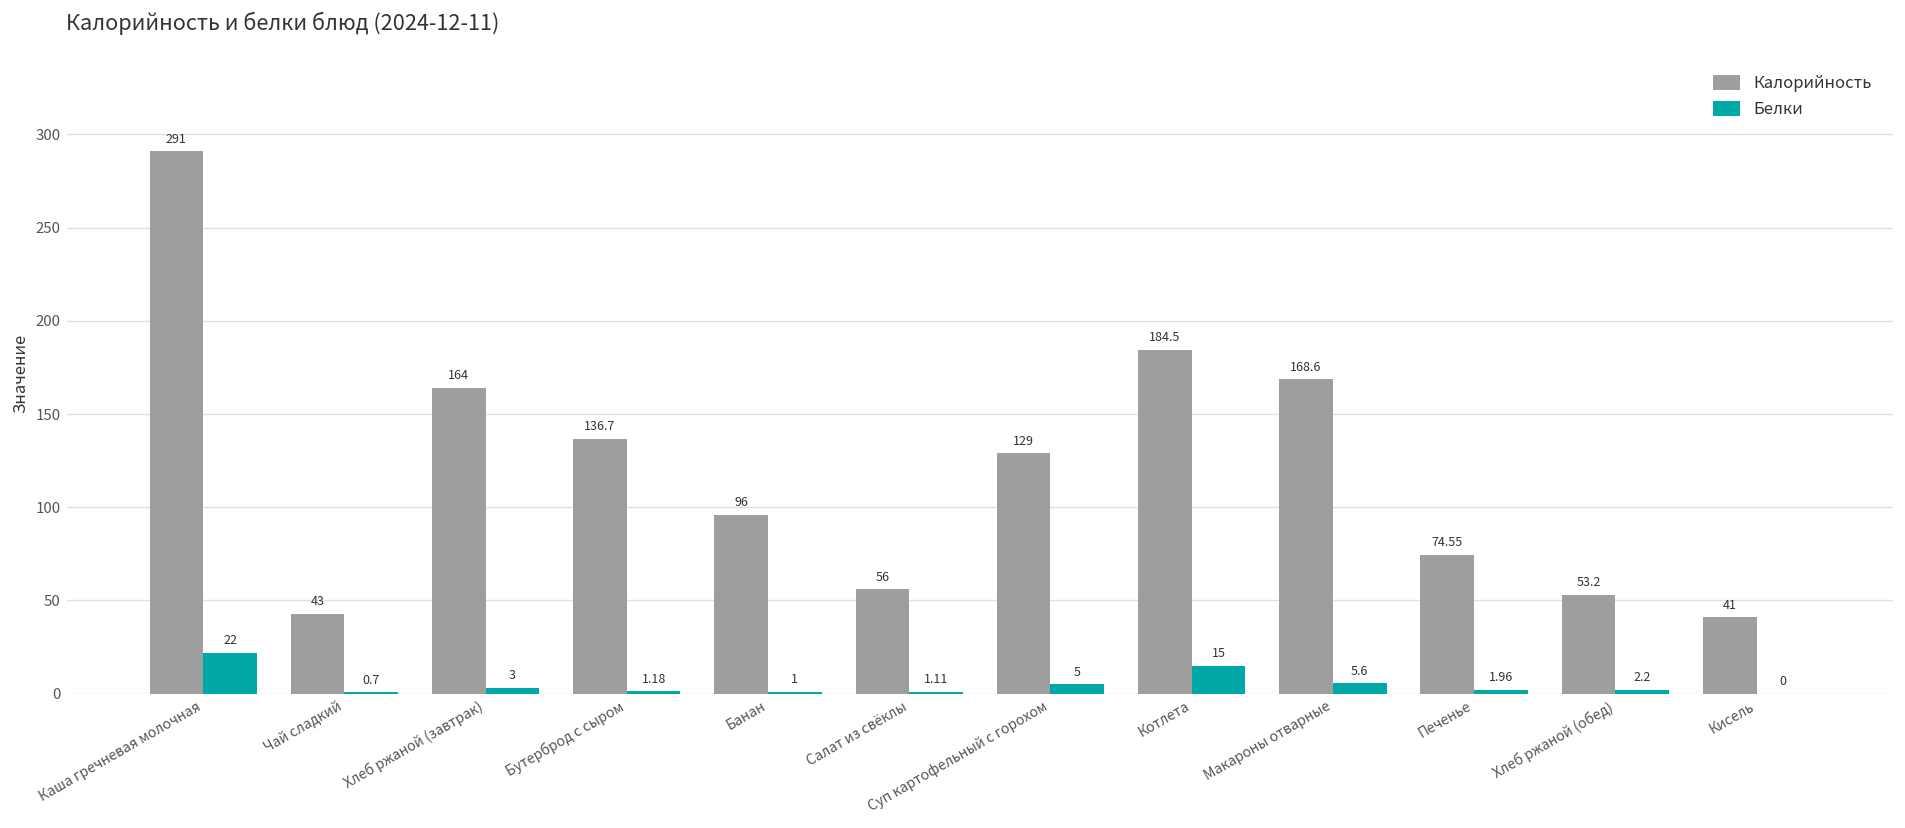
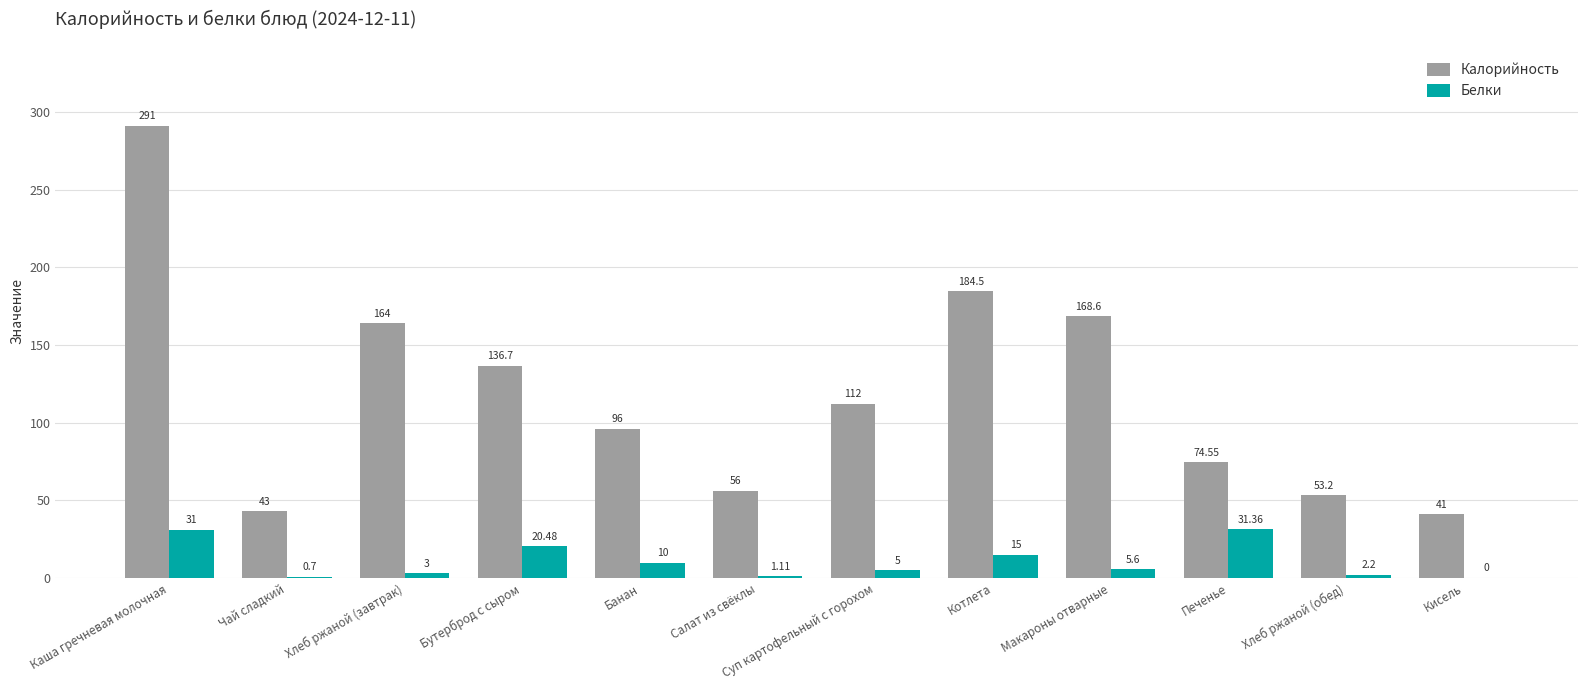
  {
    "Калорийность": {
      "Каша гречневая молочная": 291,
      "Чай сладкий": 43,
      "Хлеб ржаной (завтрак)": 164,
      "Бутерброд с сыром": 136.7,
      "Банан": 96,
      "Салат из свёклы": 56,
-     "Суп картофельный с горохом": 129,
+     "Суп картофельный с горохом": 112,
      "Котлета": 184.5,
      "Макароны отварные": 168.6,
      "Печенье": 74.55,
      "Хлеб ржаной (обед)": 53.2,
      "Кисель": 41
    },
    "Белки": {
-     "Каша гречневая молочная": 22,
+     "Каша гречневая молочная": 31,
      "Чай сладкий": 0.7,
      "Хлеб ржаной (завтрак)": 3,
-     "Бутерброд с сыром": 1.18,
-     "Банан": 1,
+     "Бутерброд с сыром": 20.48,
+     "Банан": 10,
      "Салат из свёклы": 1.11,
      "Суп картофельный с горохом": 5,
      "Котлета": 15,
      "Макароны отварные": 5.6,
-     "Печенье": 1.96,
+     "Печенье": 31.36,
      "Хлеб ржаной (обед)": 2.2,
      "Кисель": 0
    }
  }
